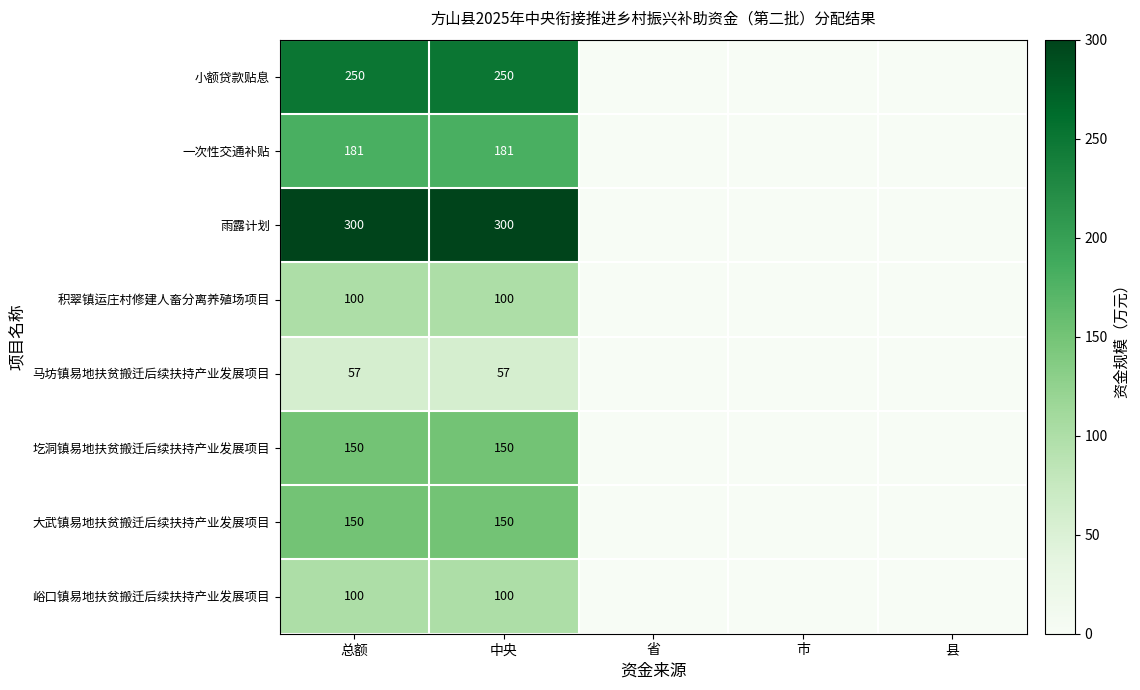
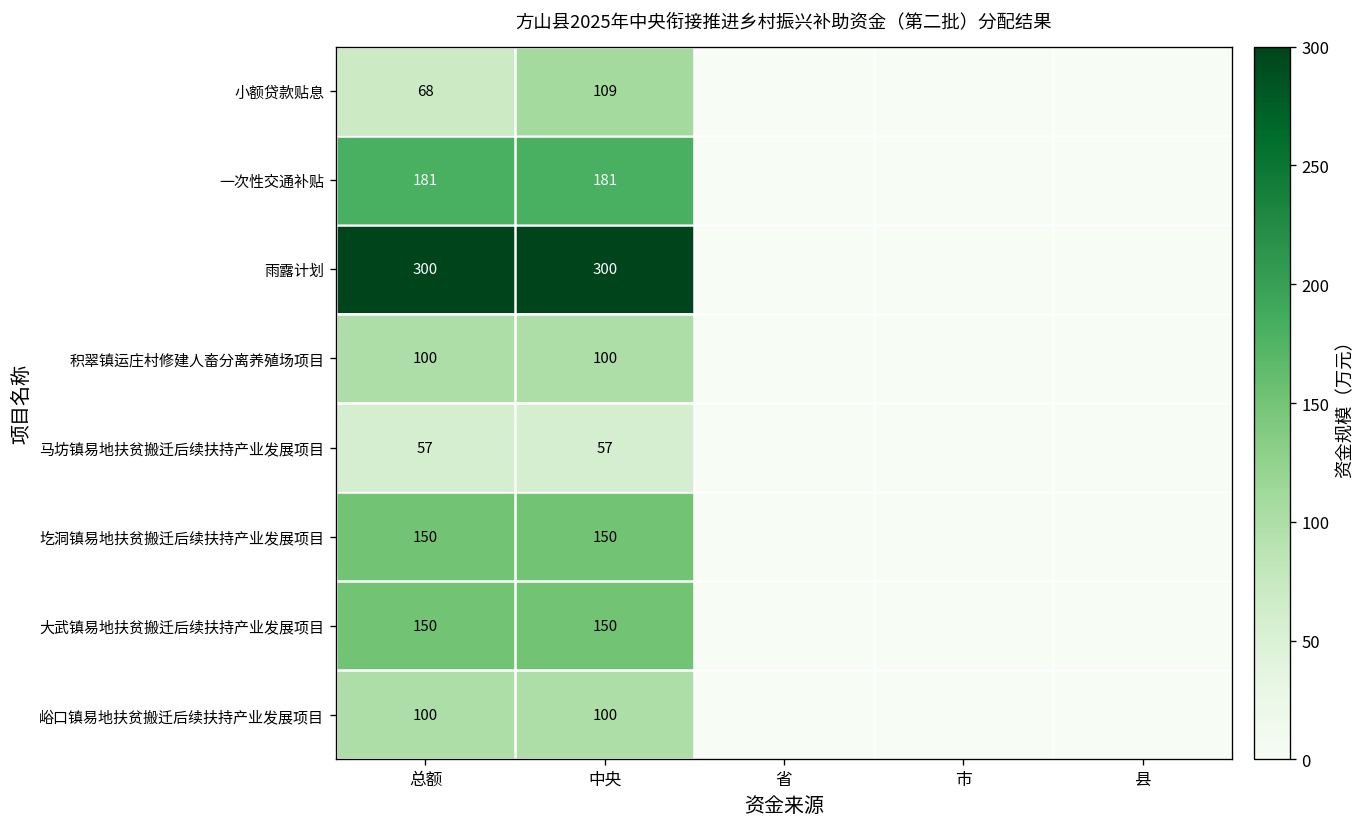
  {
    "小额贷款贴息": {
-     "总额": 250,
-     "中央": 250
+     "总额": 68,
+     "中央": 109
    },
    "一次性交通补贴": {
      "总额": 181,
      "中央": 181
    },
    "雨露计划": {
      "总额": 300,
      "中央": 300
    },
    "积翠镇运庄村修建人畜分离养殖场项目": {
      "总额": 100,
      "中央": 100
    },
    "马坊镇易地扶贫搬迁后续扶持产业发展项目": {
      "总额": 57,
      "中央": 57
    },
    "圪洞镇易地扶贫搬迁后续扶持产业发展项目": {
      "总额": 150,
      "中央": 150
    },
    "大武镇易地扶贫搬迁后续扶持产业发展项目": {
      "总额": 150,
      "中央": 150
    },
    "峪口镇易地扶贫搬迁后续扶持产业发展项目": {
      "总额": 100,
      "中央": 100
    }
  }
